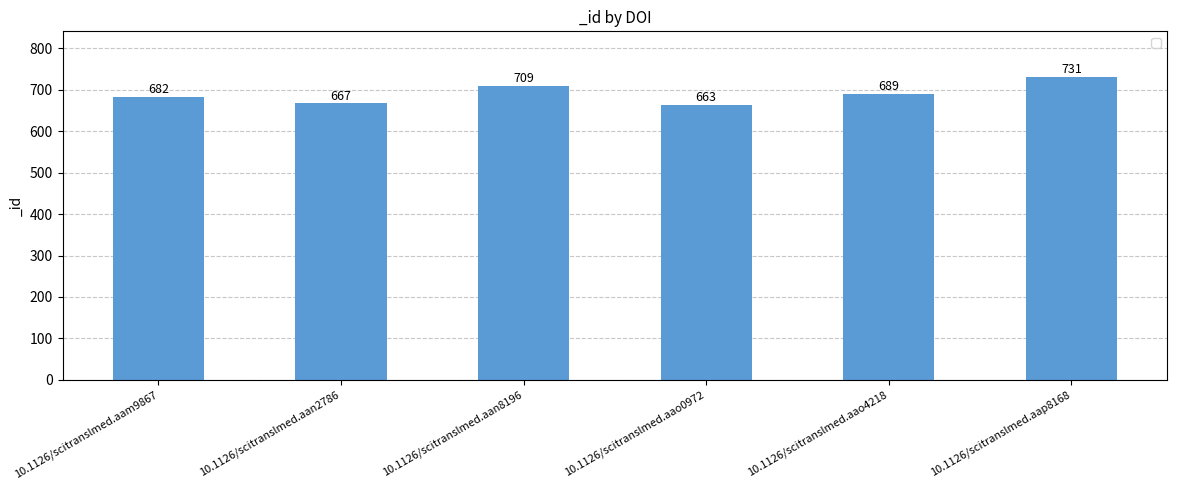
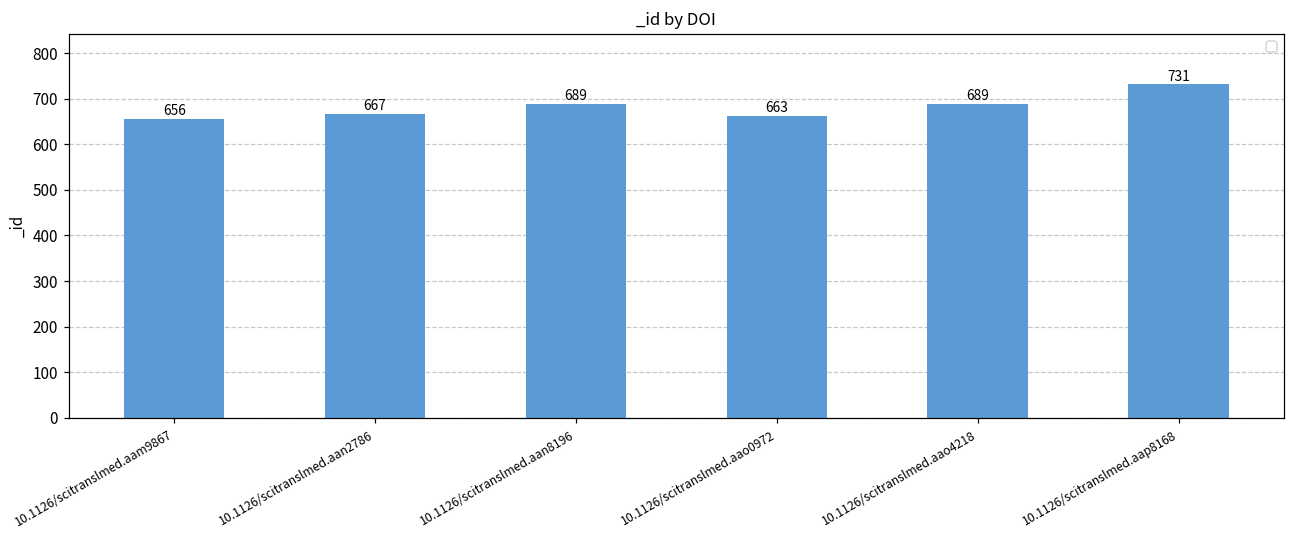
  {
-   "10.1126/scitranslmed.aam9867": 682,
+   "10.1126/scitranslmed.aam9867": 656,
    "10.1126/scitranslmed.aan2786": 667,
-   "10.1126/scitranslmed.aan8196": 709,
+   "10.1126/scitranslmed.aan8196": 689,
    "10.1126/scitranslmed.aao0972": 663,
    "10.1126/scitranslmed.aao4218": 689,
    "10.1126/scitranslmed.aap8168": 731
  }
